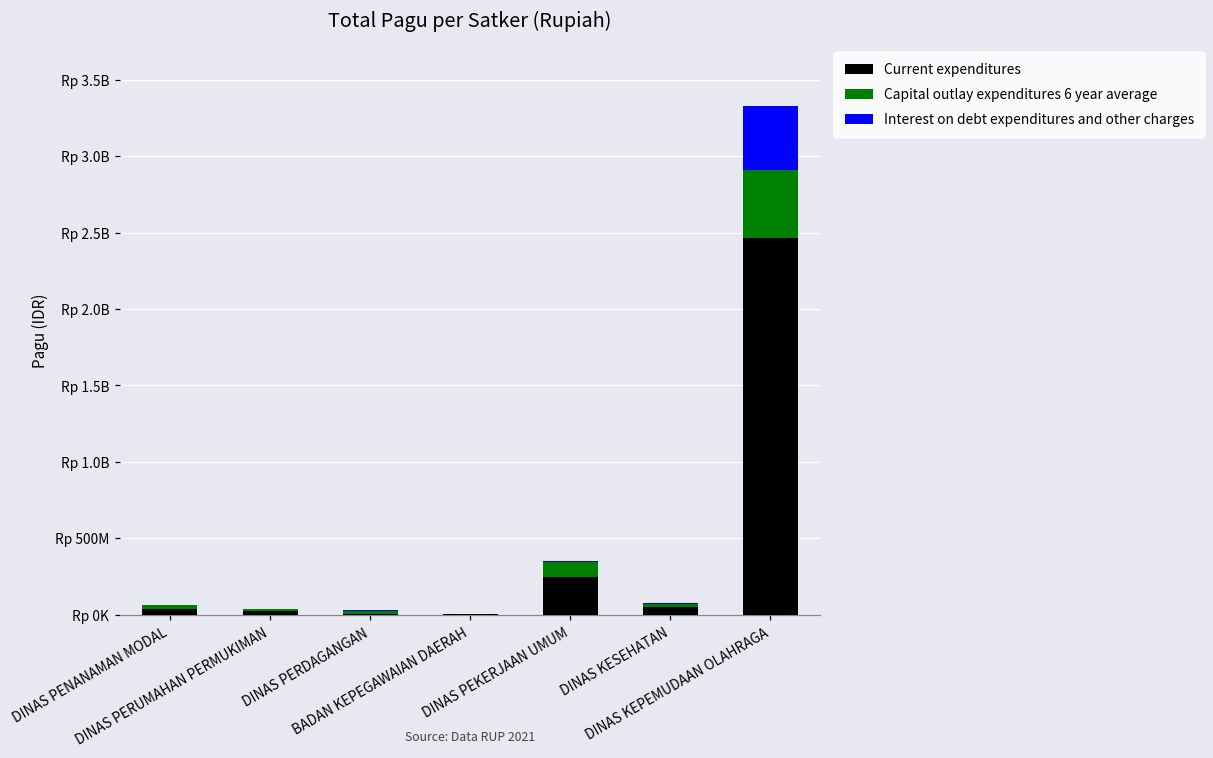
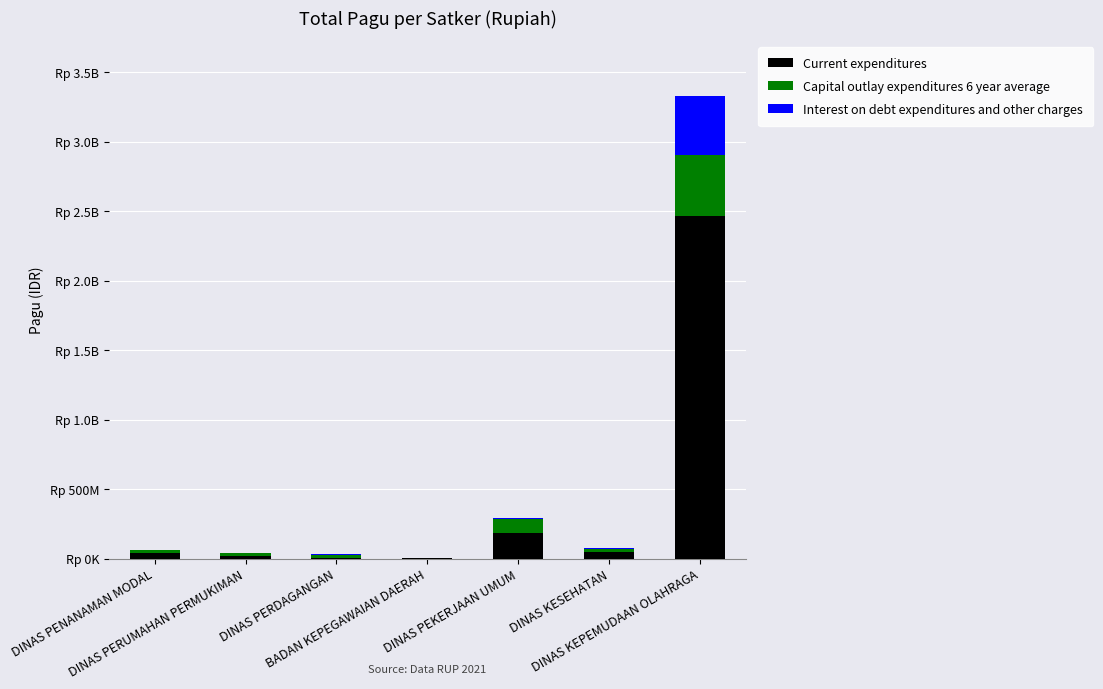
  {
    "Current expenditures": {
      "DINAS PENANAMAN MODAL": "Rp 40000000",
      "DINAS PERUMAHAN PERMUKIMAN": "Rp 20000000",
-     "DINAS PEKERJAAN UMUM": "Rp 250000000",
+     "DINAS PEKERJAAN UMUM": "Rp 190000000",
      "DINAS KESEHATAN": "Rp 50000000",
      "DINAS KEPEMUDAAN OLAHRAGA": "Rp 2470000000"
    },
    "Capital outlay expenditures 6 year average": {
      "DINAS PENANAMAN MODAL": "Rp 20000000",
      "DINAS PERDAGANGAN": "Rp 20000000",
      "BADAN KEPEGAWAIAN DAERAH": "Rp 0",
      "DINAS PEKERJAAN UMUM": "Rp 100000000",
      "DINAS KESEHATAN": "Rp 20000000",
      "DINAS KEPEMUDAAN OLAHRAGA": "Rp 440000000"
    },
    "Interest on debt expenditures and other charges": {
      "BADAN KEPEGAWAIAN DAERAH": "Rp 0",
      "DINAS KEPEMUDAAN OLAHRAGA": "Rp 420000000"
    }
  }
